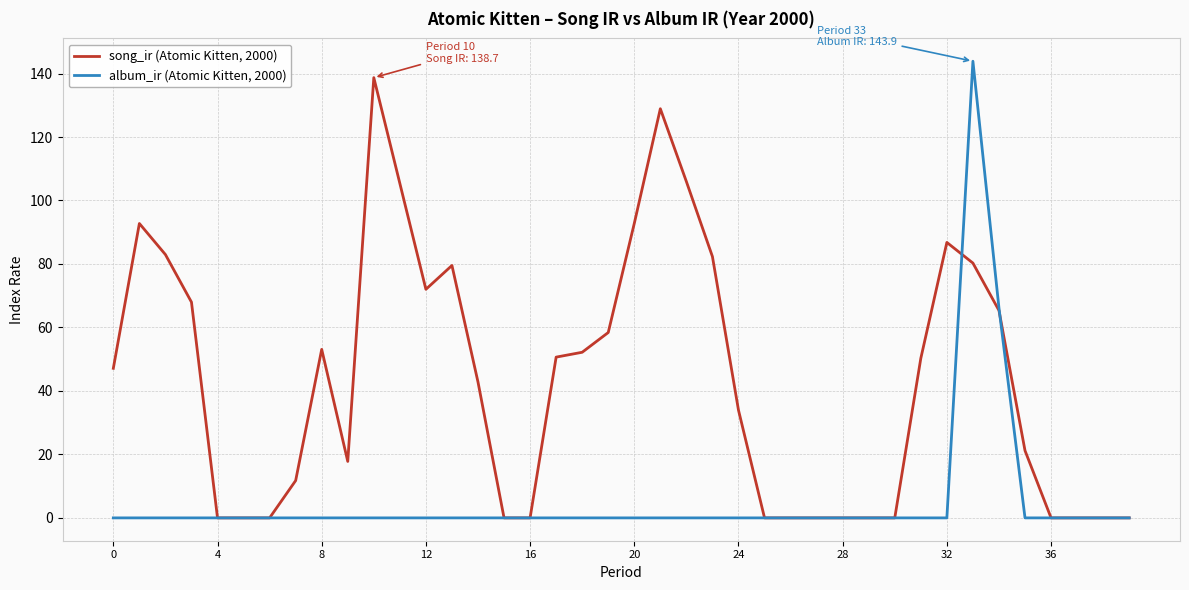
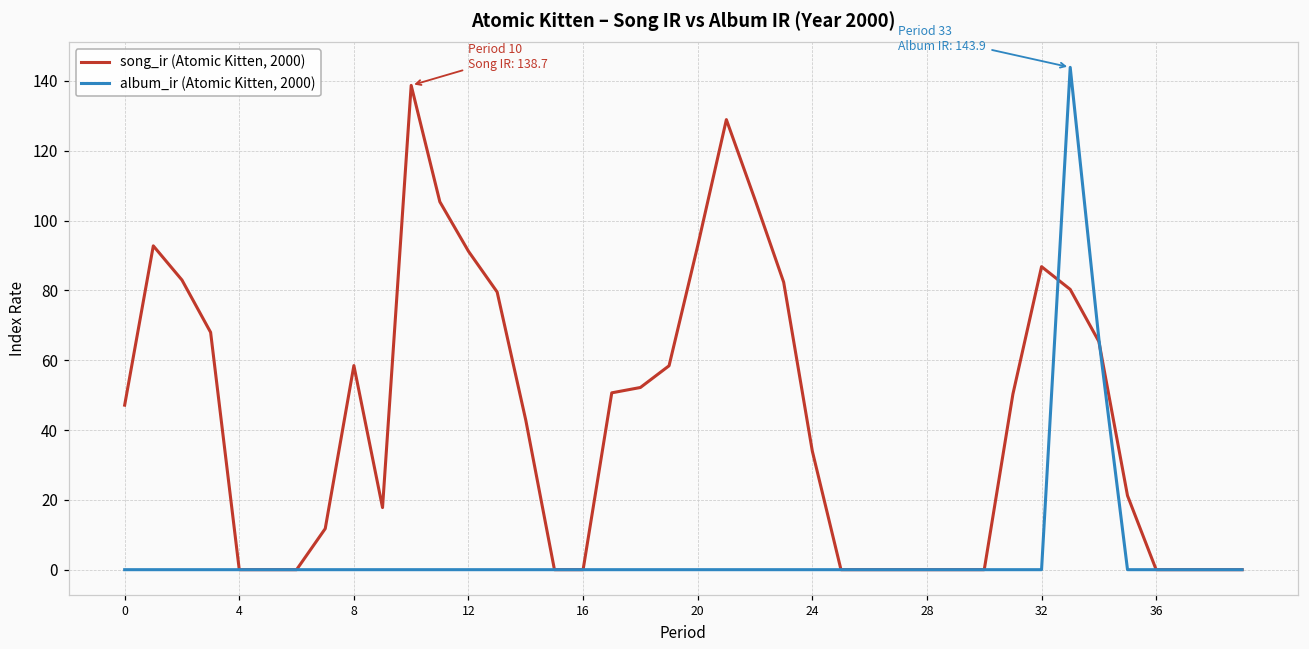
  {
    "song_ir (Atomic Kitten, 2000)": {
      "0": 47,
-     "8": 53,
-     "12": 72,
+     "8": 58,
+     "12": 91,
      "20": 93,
      "24": 34,
      "32": 87
    },
    "album_ir (Atomic Kitten, 2000)": {
      "0": 0,
      "8": 0,
      "12": 0,
      "20": 0,
      "24": 0,
      "32": 0
    }
  }
